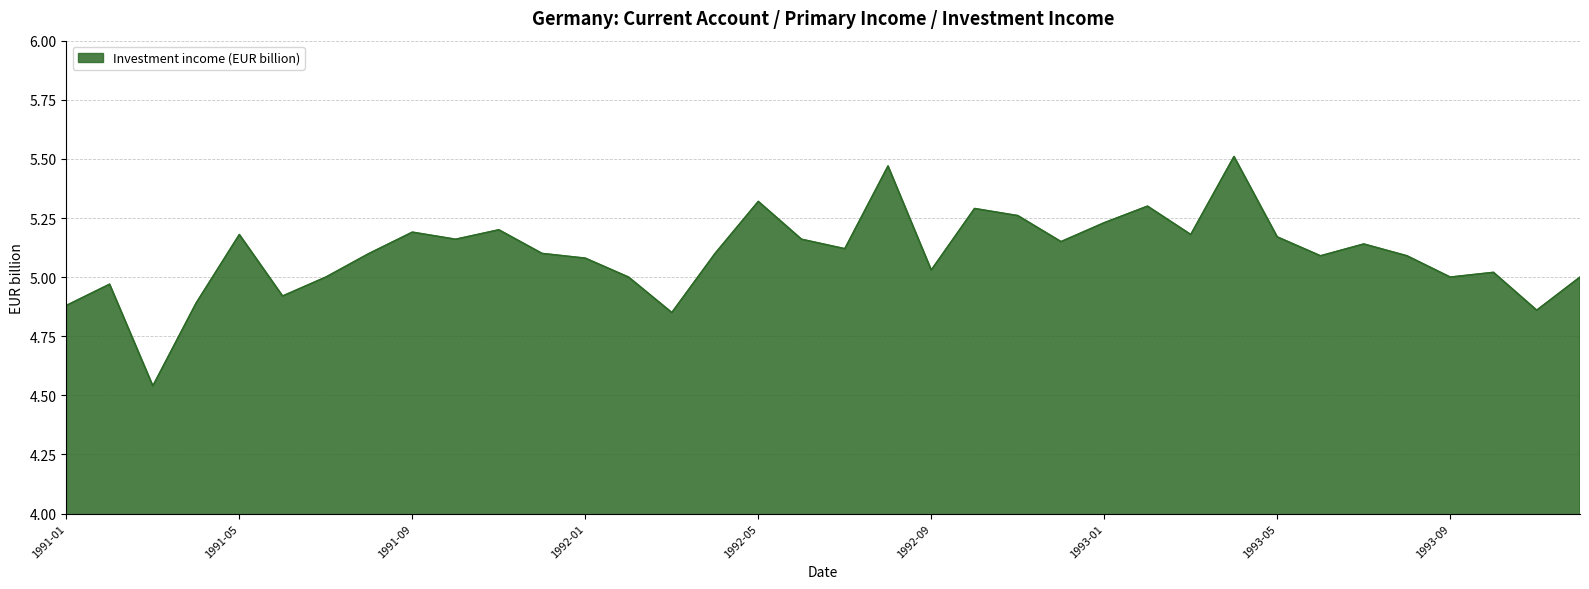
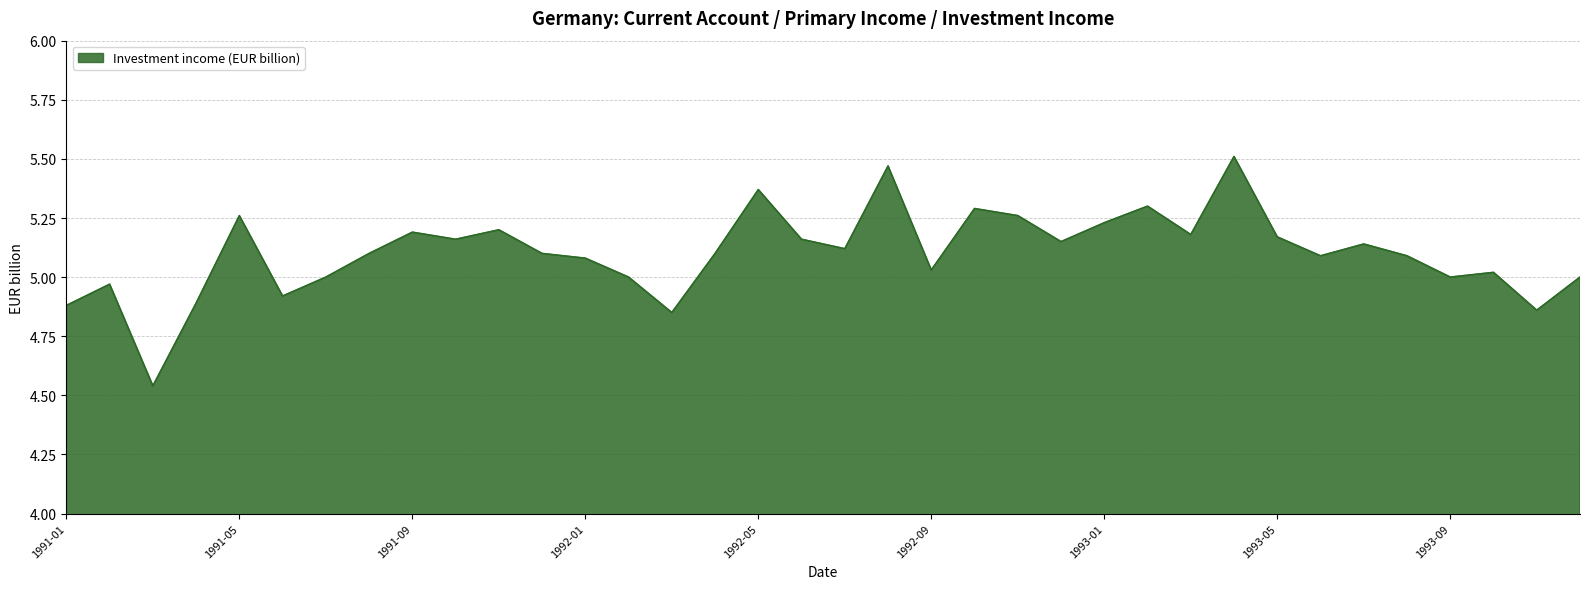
  {
    "1991-01": 4.88,
-   "1991-05": 5.18,
+   "1991-05": 5.26,
    "1991-09": 5.19,
    "1992-01": 5.08,
-   "1992-05": 5.32,
+   "1992-05": 5.37,
    "1992-09": 5.03,
    "1993-01": 5.23,
    "1993-05": 5.17,
    "1993-09": 5.00
  }
